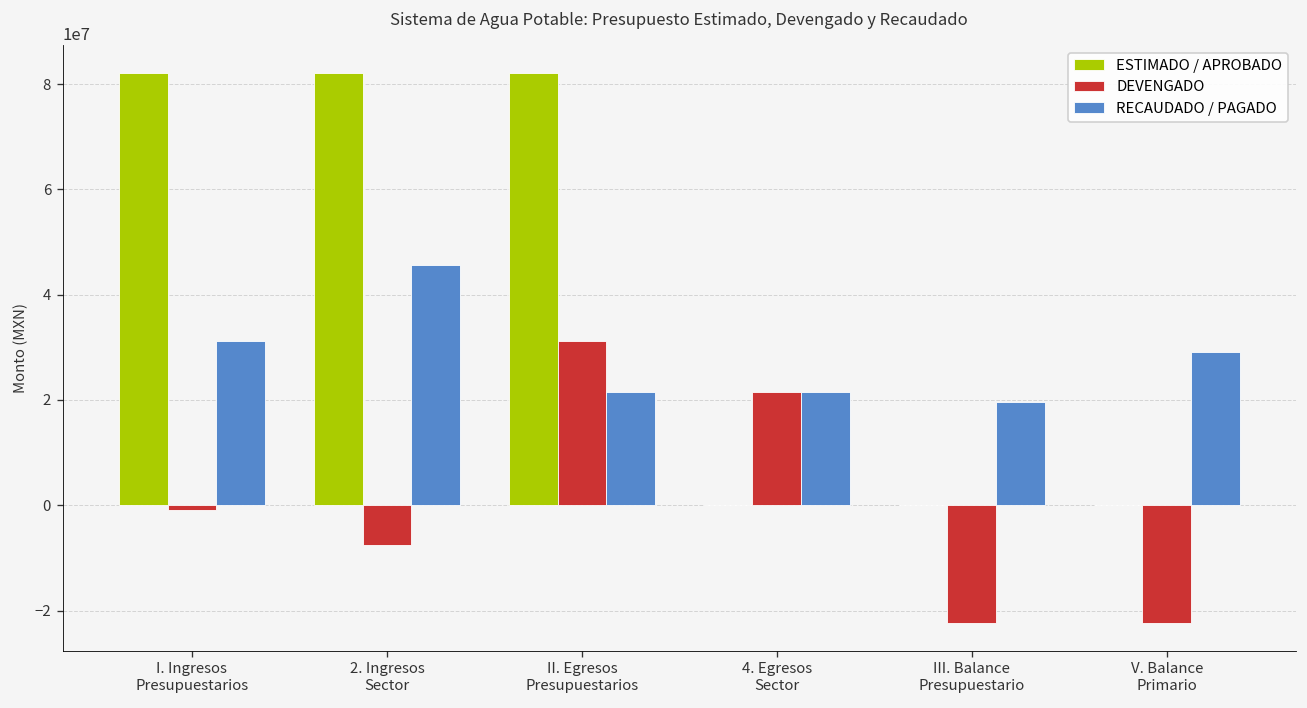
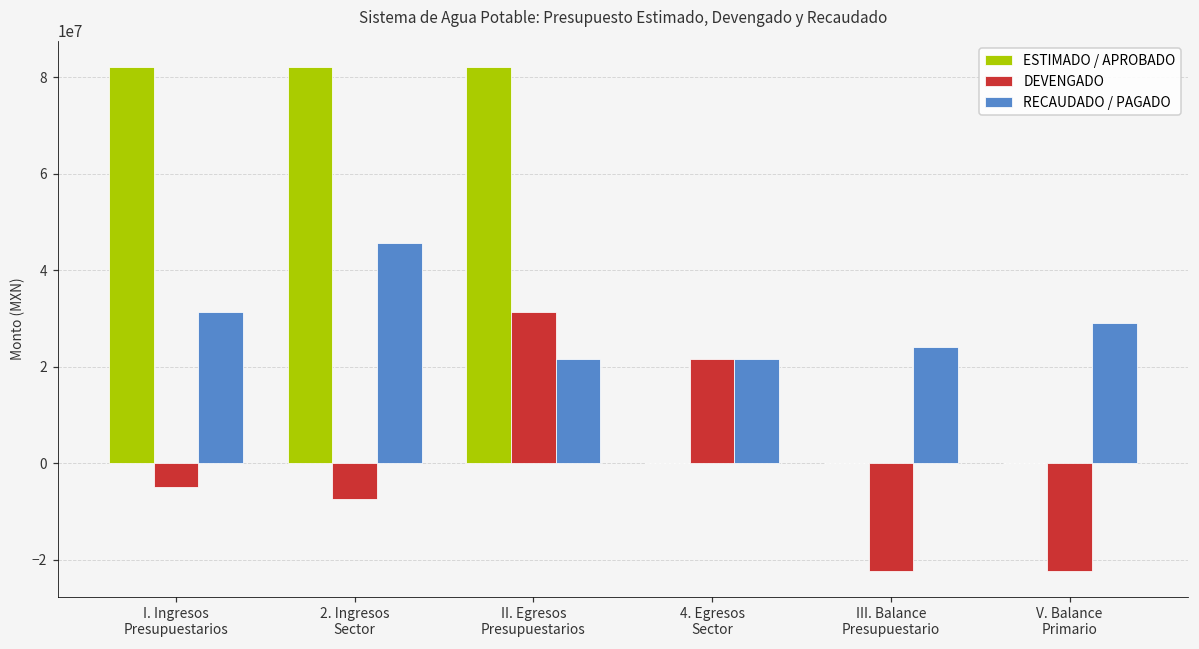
  {
    "ESTIMADO / APROBADO": {
      "I. Ingresos Presupuestarios": 82000000,
      "2. Ingresos Sector": 82000000,
      "II. Egresos Presupuestarios": 82000000,
      "4. Egresos Sector": 0,
      "III. Balance Presupuestario": 0,
      "V. Balance Primario": 0
    },
    "DEVENGADO": {
-     "I. Ingresos Presupuestarios": -1000000,
+     "I. Ingresos Presupuestarios": -5000000,
      "2. Ingresos Sector": -7000000,
      "II. Egresos Presupuestarios": 31000000,
      "4. Egresos Sector": 22000000,
      "III. Balance Presupuestario": -22000000,
      "V. Balance Primario": -22000000
    },
    "RECAUDADO / PAGADO": {
      "I. Ingresos Presupuestarios": 31000000,
      "2. Ingresos Sector": 46000000,
      "II. Egresos Presupuestarios": 22000000,
      "4. Egresos Sector": 22000000,
-     "III. Balance Presupuestario": 20000000,
+     "III. Balance Presupuestario": 24000000,
      "V. Balance Primario": 29000000
    }
  }
